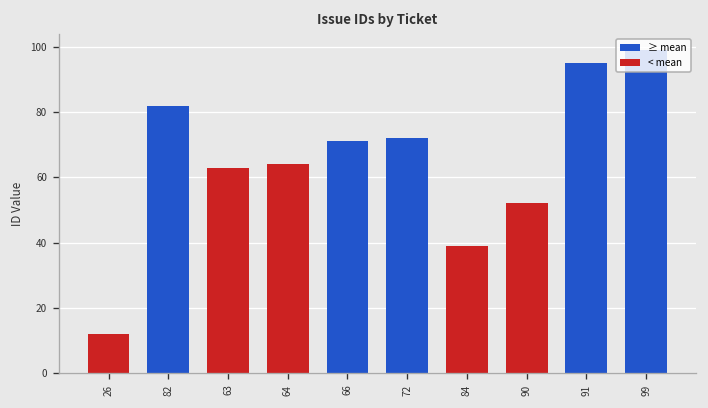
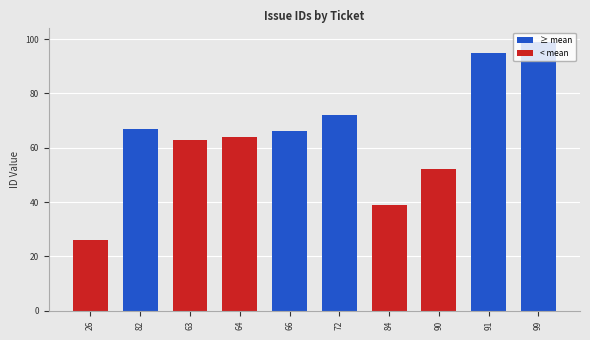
  {
-   "26": 12,
-   "82": 82,
+   "26": 26,
+   "82": 67,
    "63": 63,
    "64": 64,
-   "66": 71,
+   "66": 66,
    "72": 72,
    "84": 39,
    "90": 52,
    "91": 95
  }
